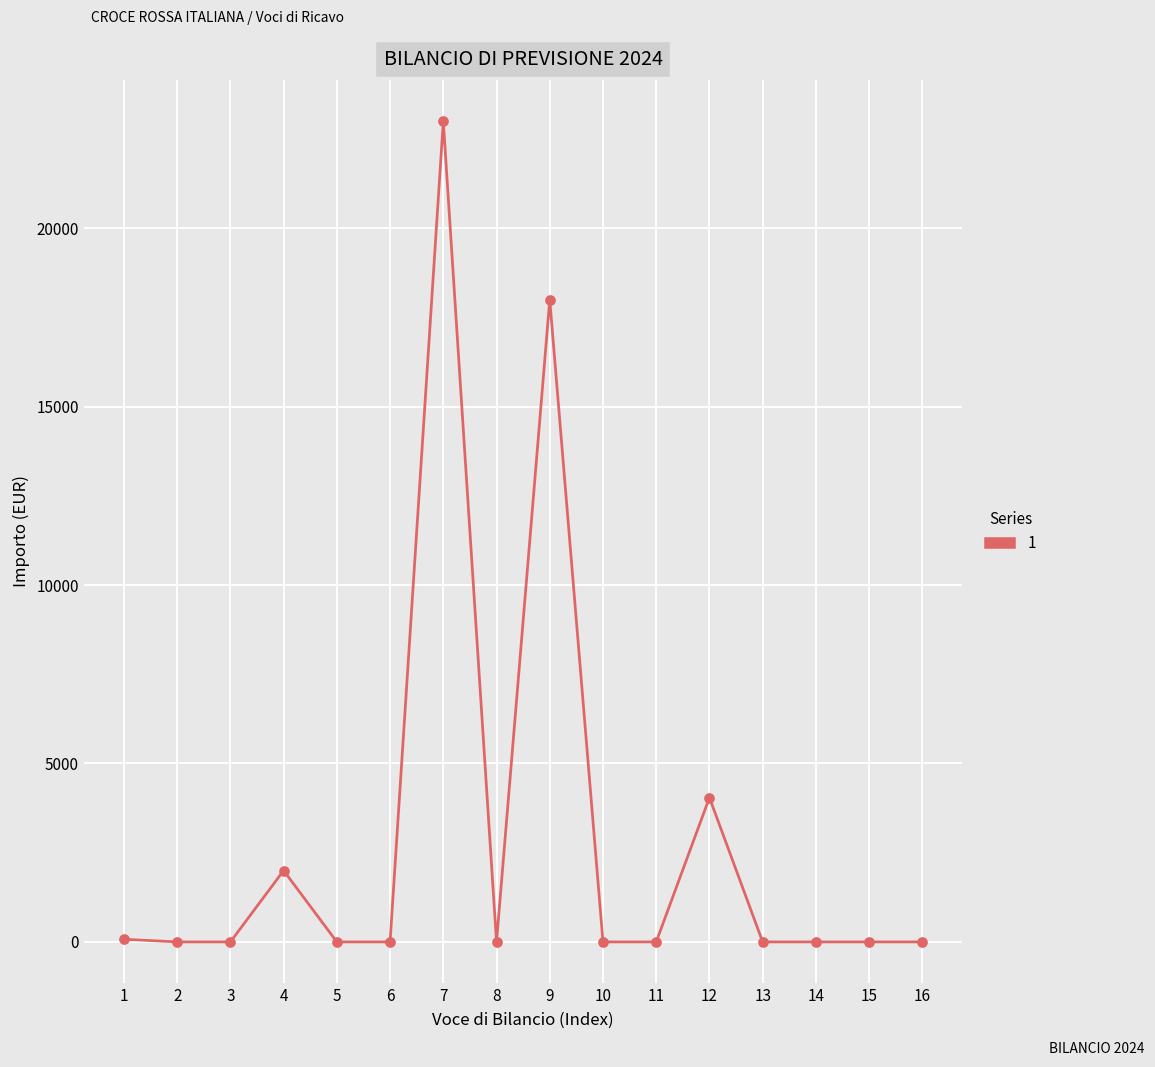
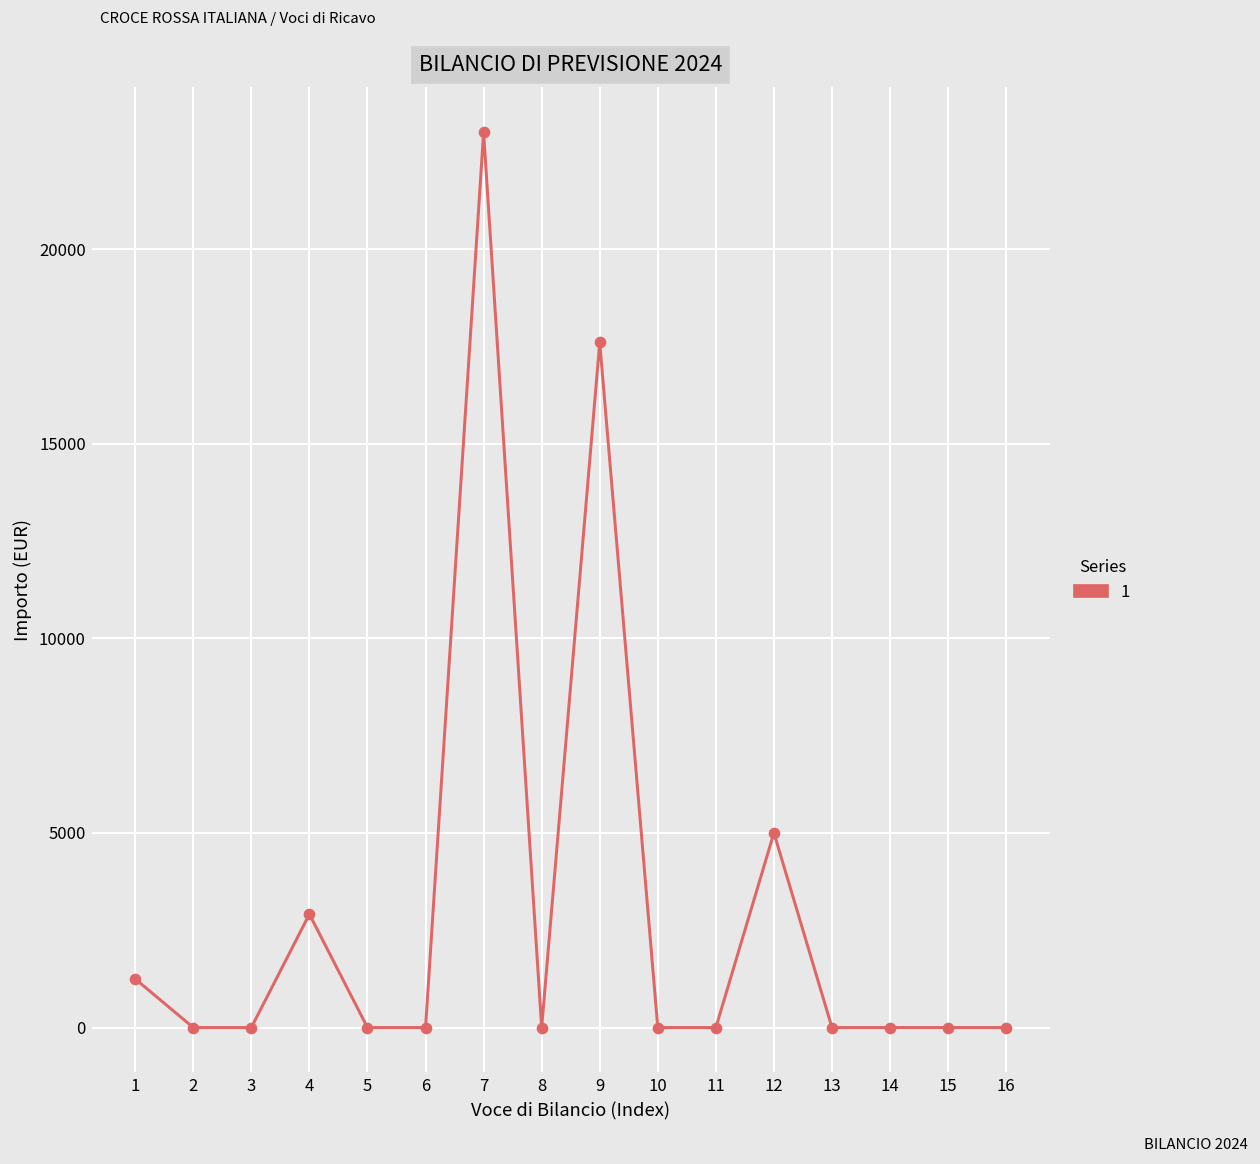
  {
-   "1": 100,
+   "1": 1300,
    "2": 0,
    "3": 0,
-   "4": 2000,
+   "4": 2900,
    "5": 0,
    "6": 0,
    "7": 23000,
    "8": 0,
-   "9": 18000,
+   "9": 17600,
    "10": 0,
    "11": 0,
-   "12": 4000,
+   "12": 5000,
    "13": 0,
    "14": 0,
    "15": 0,
    "16": 0
  }
